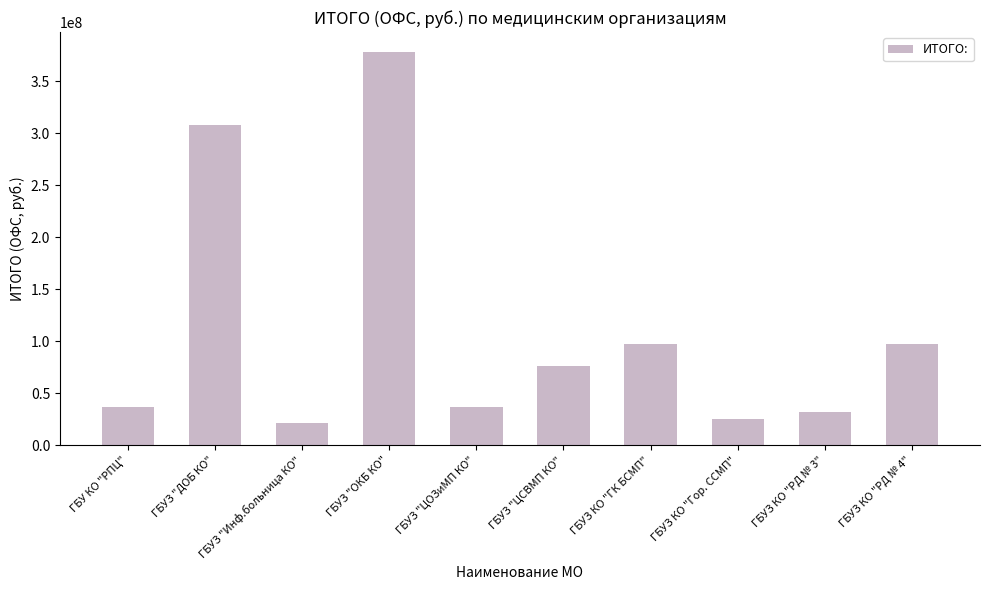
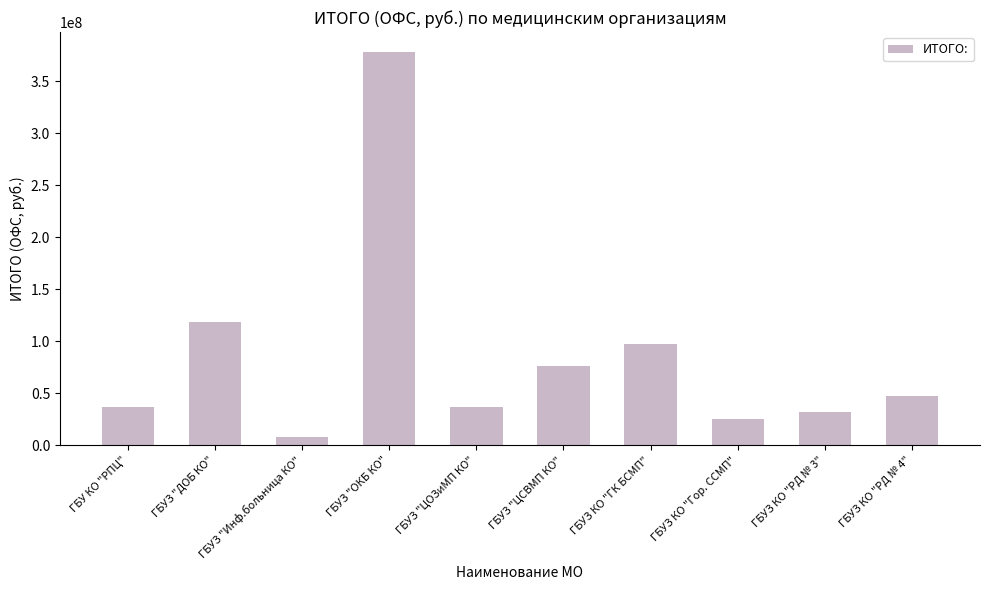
  {
    "ГБУ КО \"РПЦ\"": 37000000,
-   "ГБУЗ \"ДОБ КО\"": 308000000,
-   "ГБУЗ \"Инф.больница КО\"": 22000000,
+   "ГБУЗ \"ДОБ КО\"": 118000000,
+   "ГБУЗ \"Инф.больница КО\"": 8000000,
    "ГБУЗ \"ОКБ КО\"": 378000000,
    "ГБУЗ \"ЦОЗиМП КО\"": 37000000,
    "ГБУЗ \"ЦСВМП КО\"": 76000000,
    "ГБУЗ КО \"ГК БСМП\"": 97000000,
    "ГБУЗ КО \"Гор. ССМП\"": 25000000,
    "ГБУЗ КО \"РД № 3\"": 32000000,
-   "ГБУЗ КО \"РД № 4\"": 98000000
+   "ГБУЗ КО \"РД № 4\"": 47000000
  }
